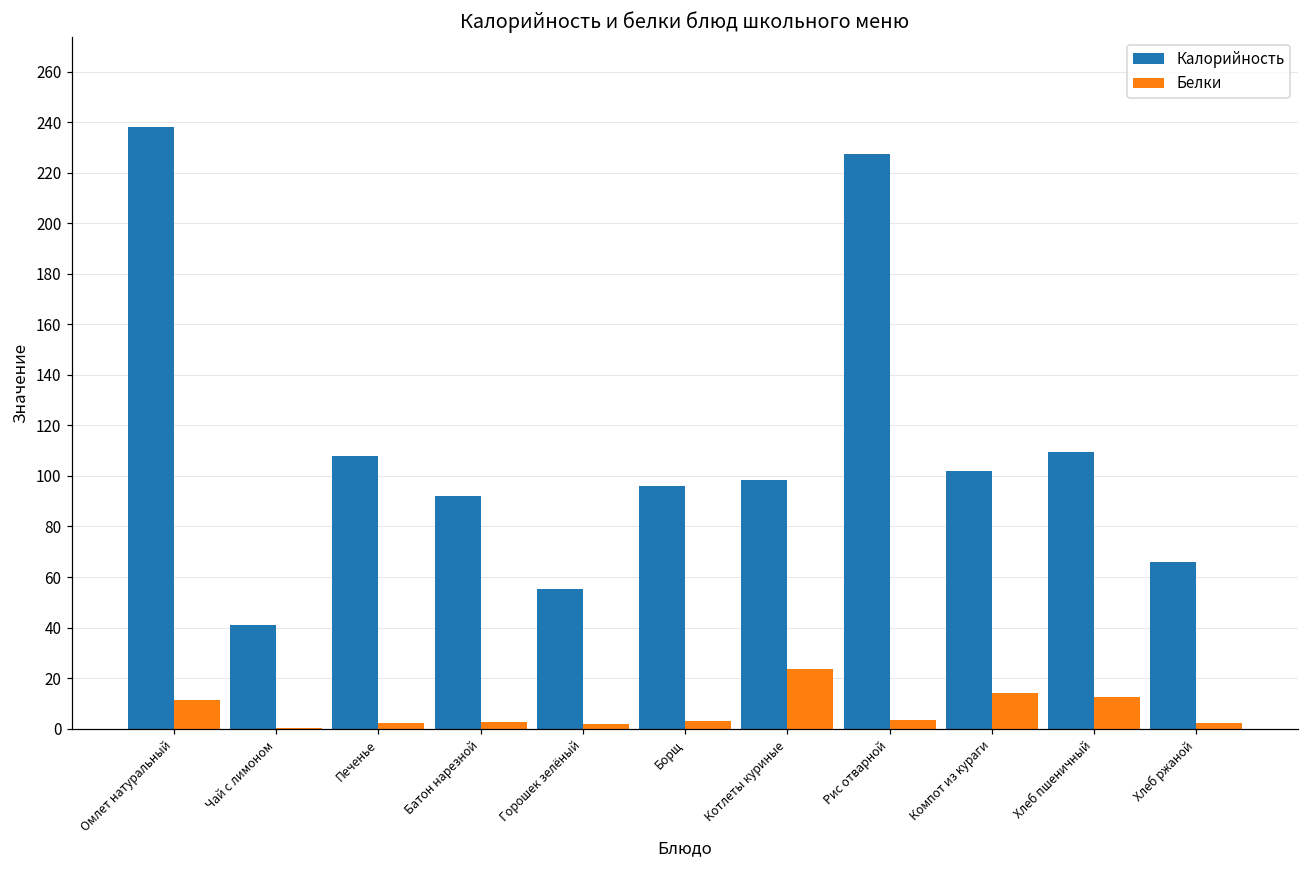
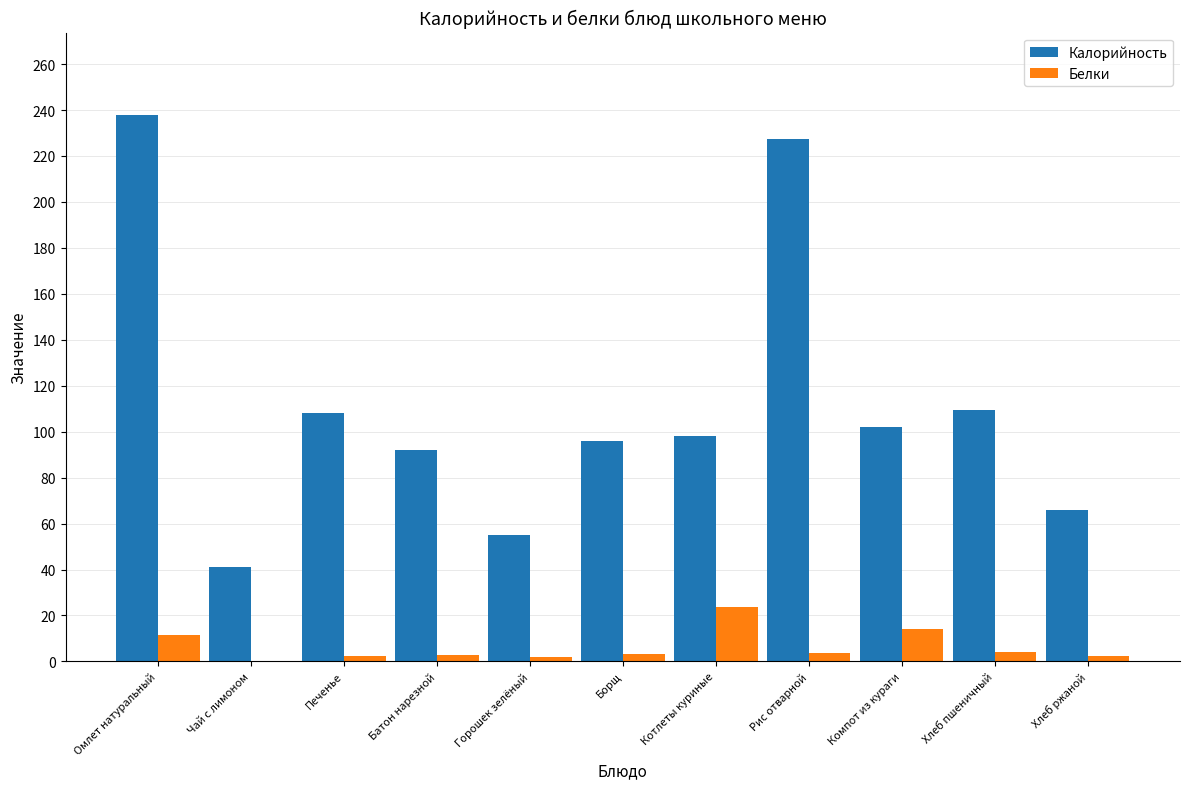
  {
    "Калорийность": {
      "Омлет натуральный": 238,
      "Чай с лимоном": 41,
      "Печенье": 108,
      "Батон нарезной": 92,
      "Горошек зелёный": 55,
      "Борщ": 96,
      "Котлеты куриные": 98,
      "Рис отварной": 227,
      "Компот из кураги": 102,
      "Хлеб пшеничный": 110,
      "Хлеб ржаной": 66
    },
    "Белки": {
      "Омлет натуральный": 11,
      "Печенье": 2,
      "Батон нарезной": 3,
      "Горошек зелёный": 2,
      "Борщ": 3,
      "Котлеты куриные": 24,
      "Рис отварной": 4,
      "Компот из кураги": 14,
-     "Хлеб пшеничный": 13,
+     "Хлеб пшеничный": 4,
      "Хлеб ржаной": 2
    }
  }
